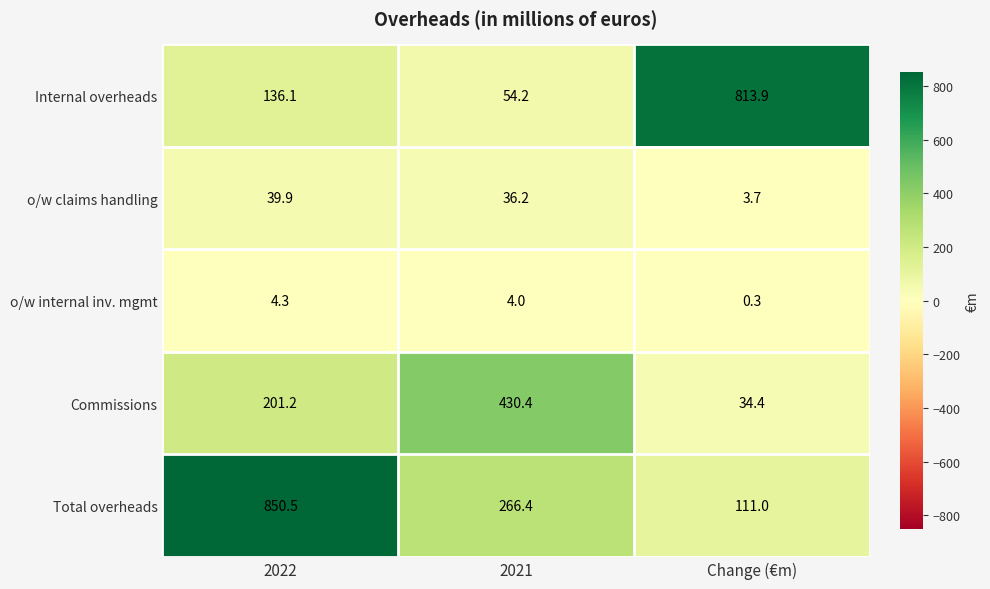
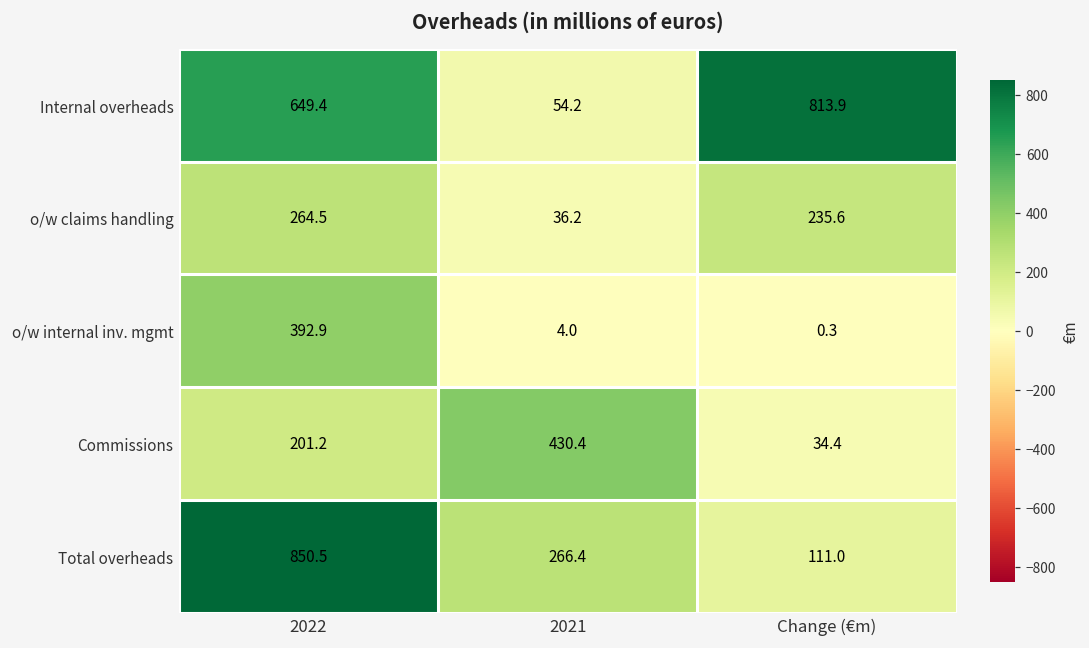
  {
    "Internal overheads": {
-     "2022": 136.1,
+     "2022": 649.4,
      "2021": 54.2,
      "Change (€m)": 813.9
    },
    "o/w claims handling": {
-     "2022": 39.9,
+     "2022": 264.5,
      "2021": 36.2,
-     "Change (€m)": 3.7
+     "Change (€m)": 235.6
    },
    "o/w internal inv. mgmt": {
-     "2022": 4.3,
+     "2022": 392.9,
      "2021": 4.0,
      "Change (€m)": 0.3
    },
    "Commissions": {
      "2022": 201.2,
      "2021": 430.4,
      "Change (€m)": 34.4
    },
    "Total overheads": {
      "2022": 850.5,
      "2021": 266.4,
      "Change (€m)": 111.0
    }
  }
